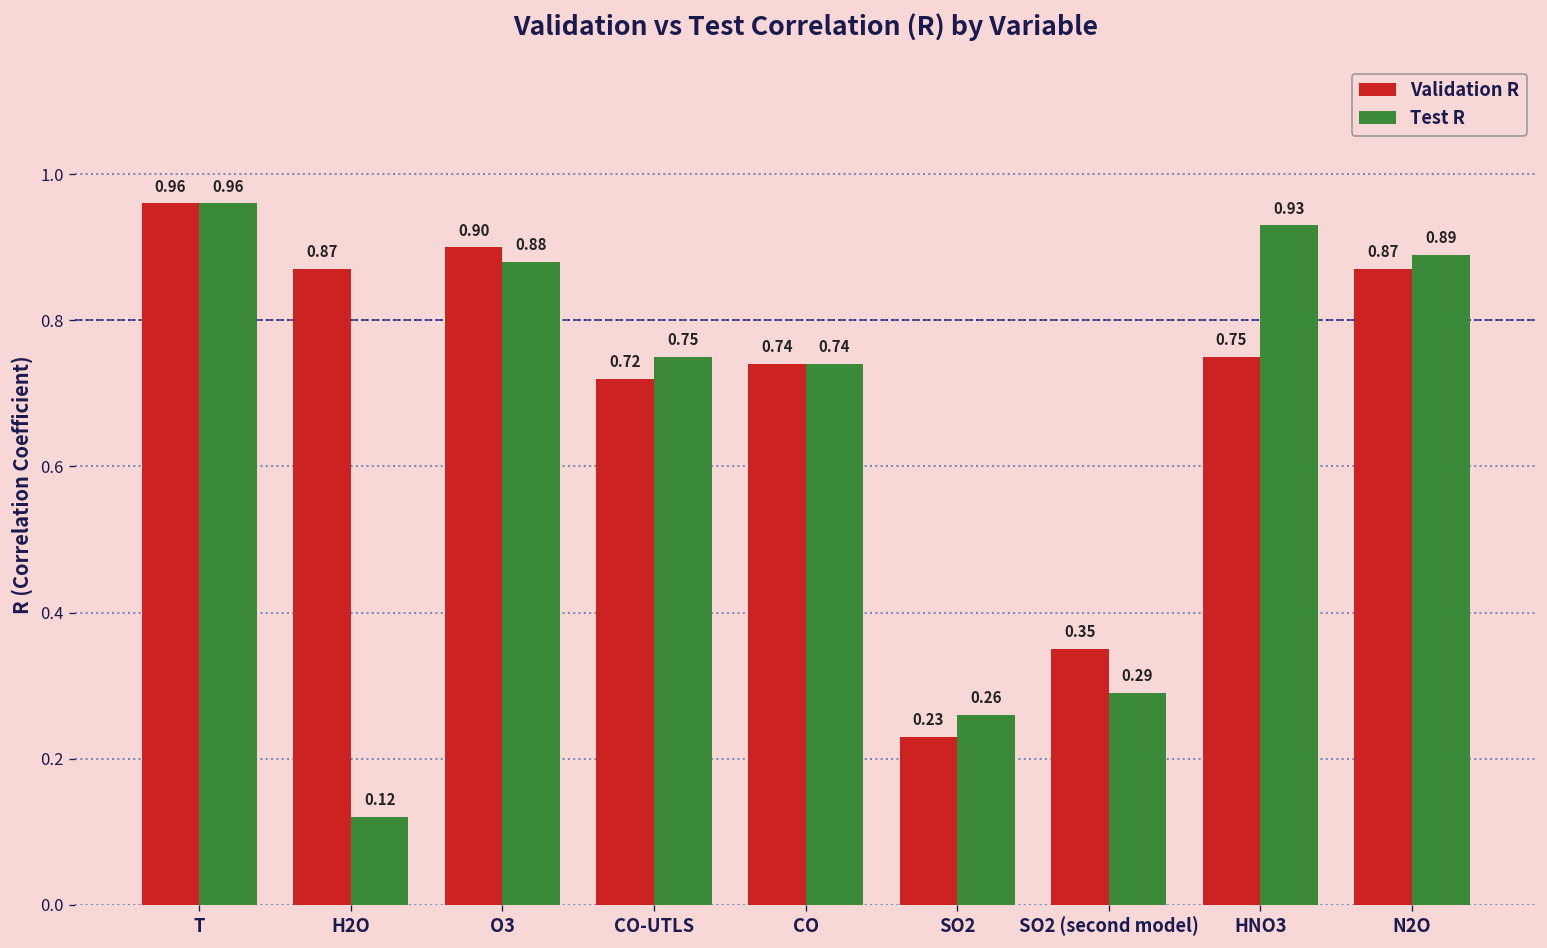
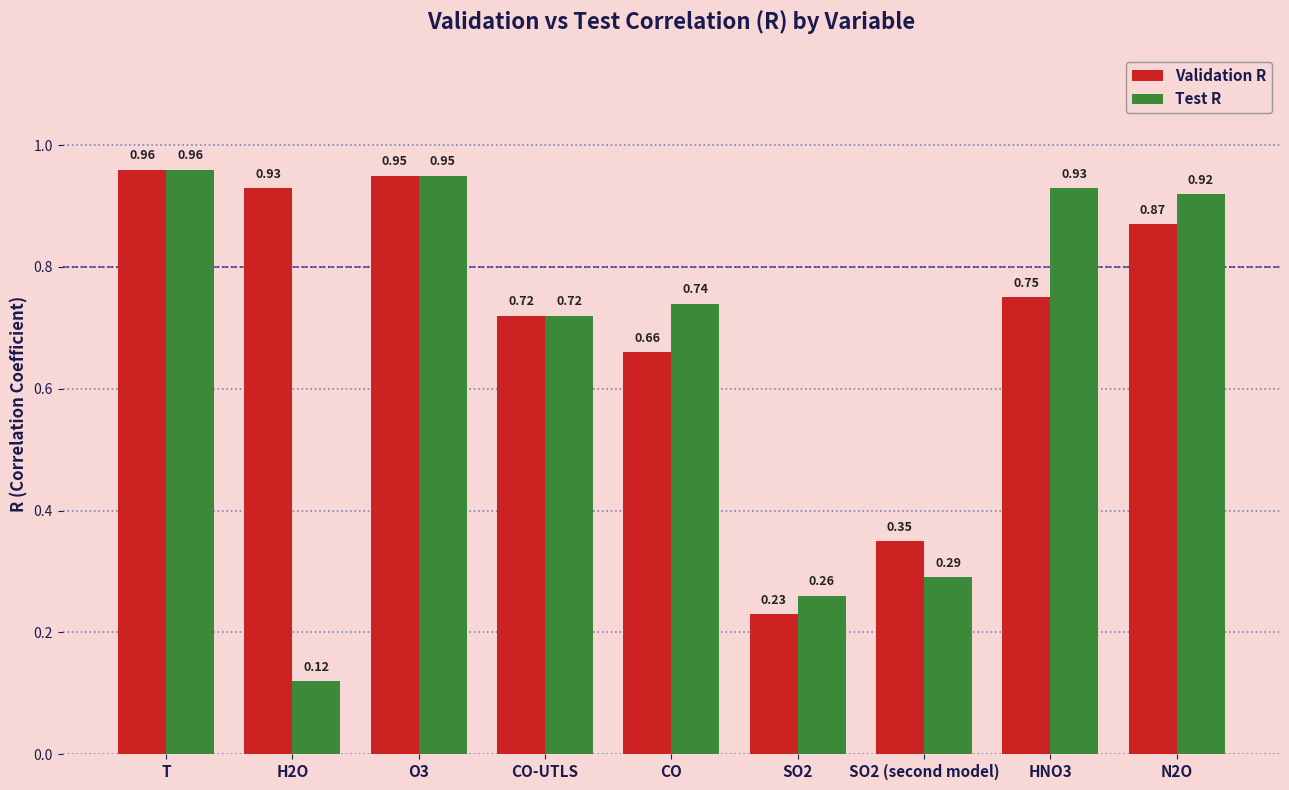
  {
    "Validation R": {
      "T": 0.96,
-     "H2O": 0.87,
-     "O3": 0.90,
+     "H2O": 0.93,
+     "O3": 0.95,
      "CO-UTLS": 0.72,
-     "CO": 0.74,
+     "CO": 0.66,
      "SO2": 0.23,
      "SO2 (second model)": 0.35,
      "HNO3": 0.75,
      "N2O": 0.87
    },
    "Test R": {
      "T": 0.96,
      "H2O": 0.12,
-     "O3": 0.88,
-     "CO-UTLS": 0.75,
+     "O3": 0.95,
+     "CO-UTLS": 0.72,
      "CO": 0.74,
      "SO2": 0.26,
      "SO2 (second model)": 0.29,
      "HNO3": 0.93,
-     "N2O": 0.89
+     "N2O": 0.92
    }
  }
